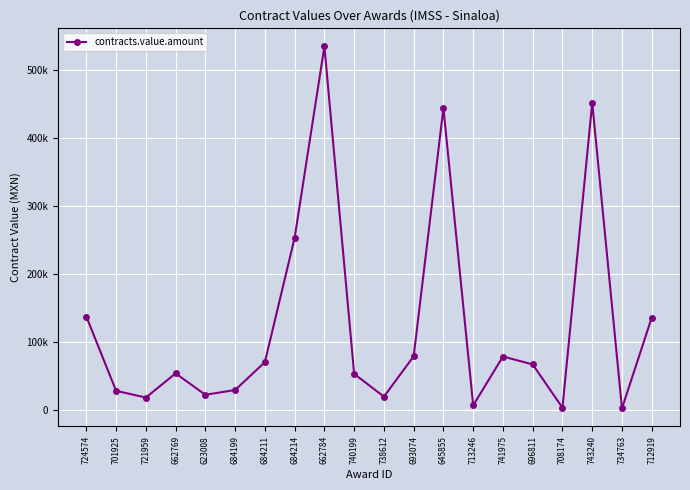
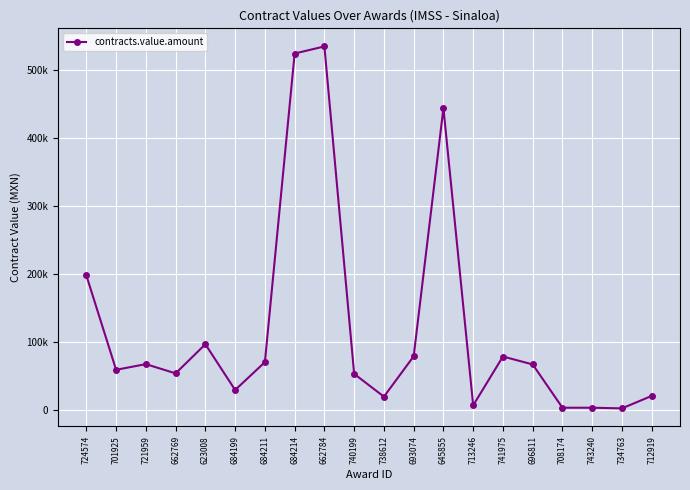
  {
-   "724574": 140000,
-   "701925": 30000,
-   "721959": 20000,
+   "724574": 200000,
+   "701925": 60000,
+   "721959": 70000,
    "662769": 50000,
-   "623008": 20000,
+   "623008": 100000,
    "684199": 30000,
    "684211": 70000,
-   "684214": 250000,
+   "684214": 520000,
    "662784": 530000,
    "740199": 50000,
    "738612": 20000,
    "693074": 80000,
    "645855": 440000,
    "713246": 10000,
    "741975": 80000,
    "696811": 70000,
    "708174": 0,
-   "743240": 450000,
+   "743240": 0,
    "734763": 0,
-   "712919": 140000
+   "712919": 20000
  }
